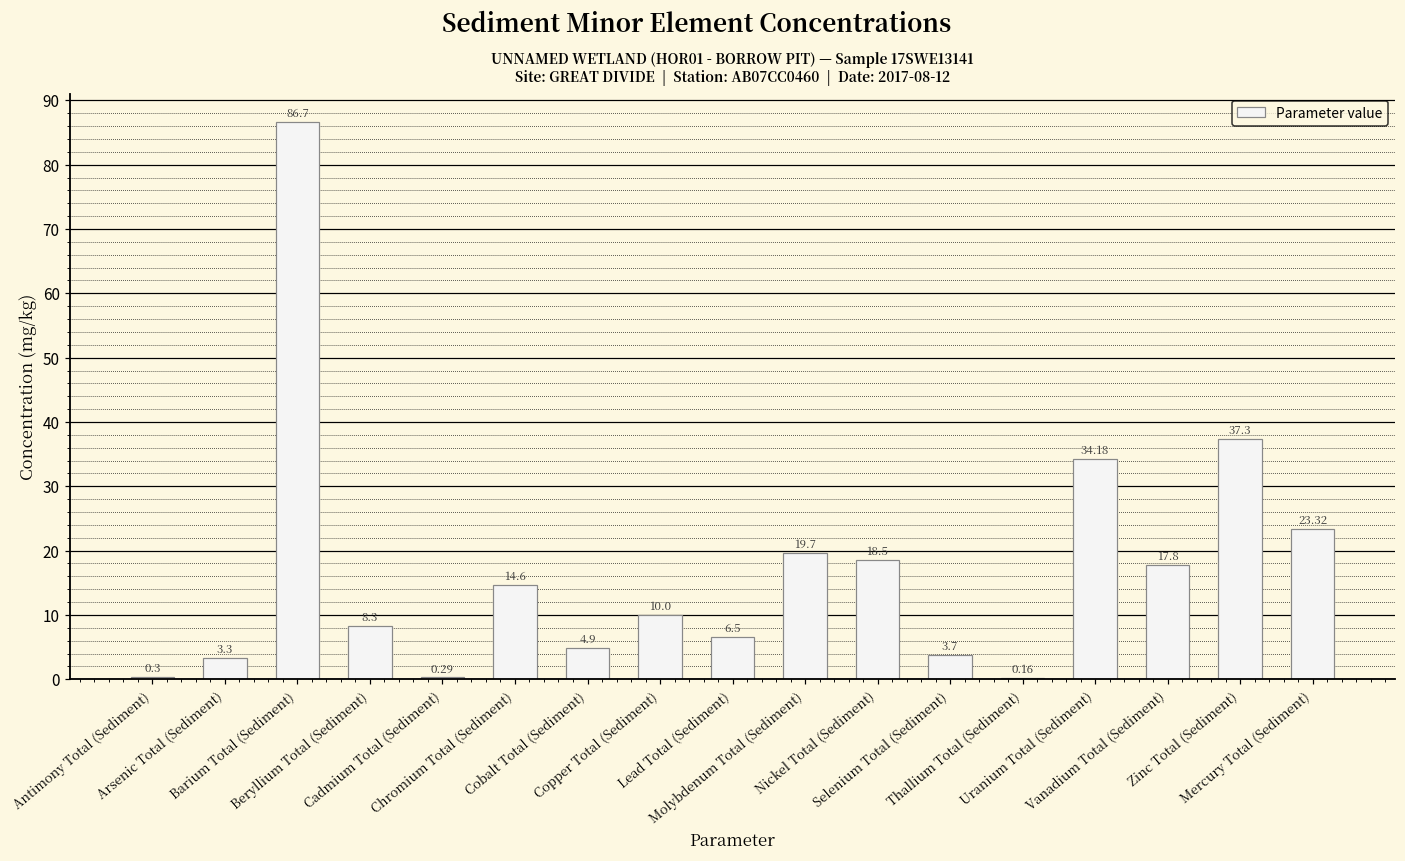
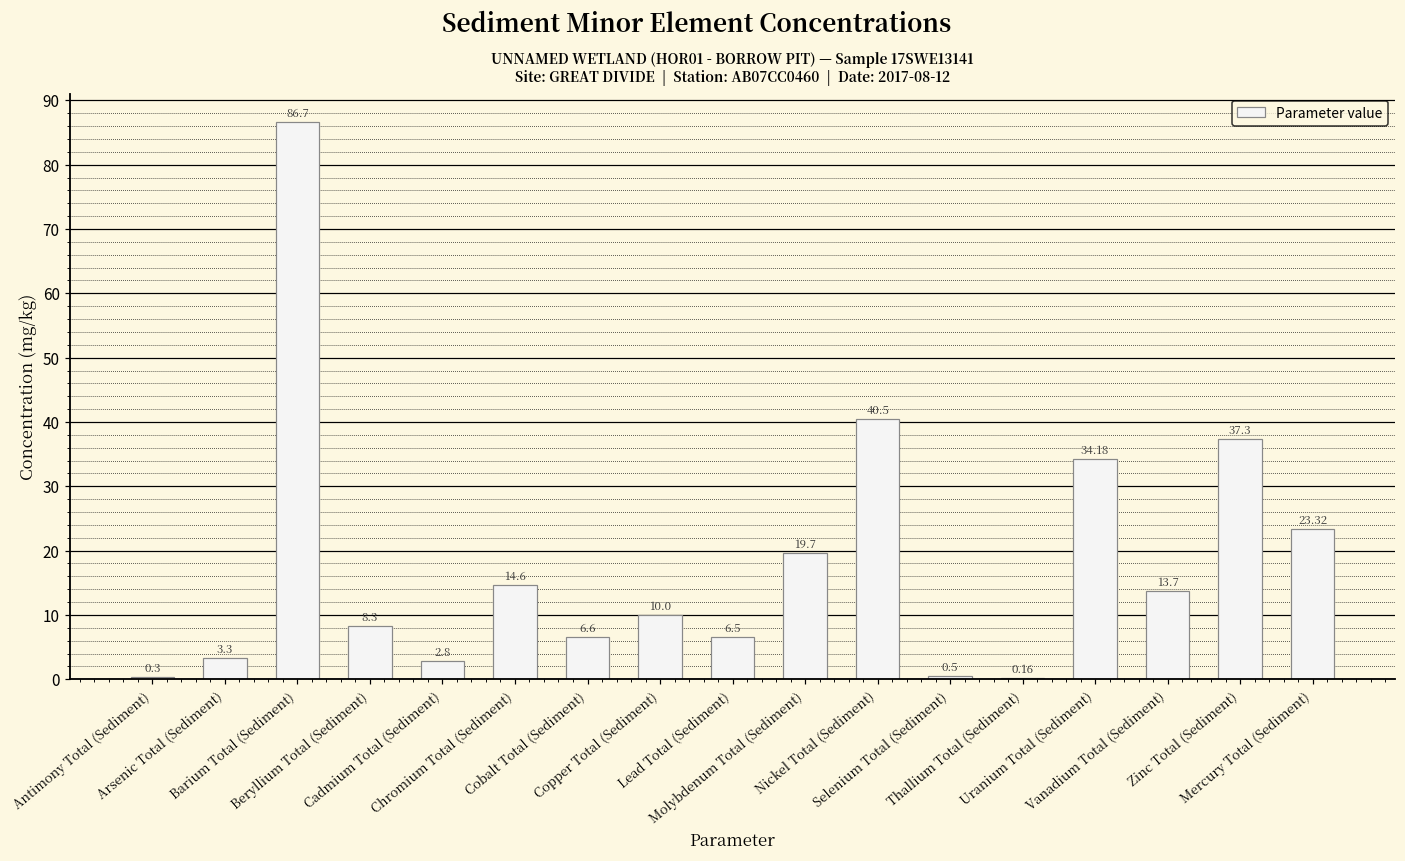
  {
    "Antimony Total (Sediment)": 0.3,
    "Arsenic Total (Sediment)": 3.3,
    "Barium Total (Sediment)": 86.7,
    "Beryllium Total (Sediment)": 8.3,
-   "Cadmium Total (Sediment)": 0.29,
+   "Cadmium Total (Sediment)": 2.8,
    "Chromium Total (Sediment)": 14.6,
-   "Cobalt Total (Sediment)": 4.9,
+   "Cobalt Total (Sediment)": 6.6,
    "Copper Total (Sediment)": 10.0,
    "Lead Total (Sediment)": 6.5,
    "Molybdenum Total (Sediment)": 19.7,
-   "Nickel Total (Sediment)": 18.5,
-   "Selenium Total (Sediment)": 3.7,
+   "Nickel Total (Sediment)": 40.5,
+   "Selenium Total (Sediment)": 0.5,
    "Thallium Total (Sediment)": 0.16,
    "Uranium Total (Sediment)": 34.18,
-   "Vanadium Total (Sediment)": 17.8,
+   "Vanadium Total (Sediment)": 13.7,
    "Zinc Total (Sediment)": 37.3,
    "Mercury Total (Sediment)": 23.32
  }
